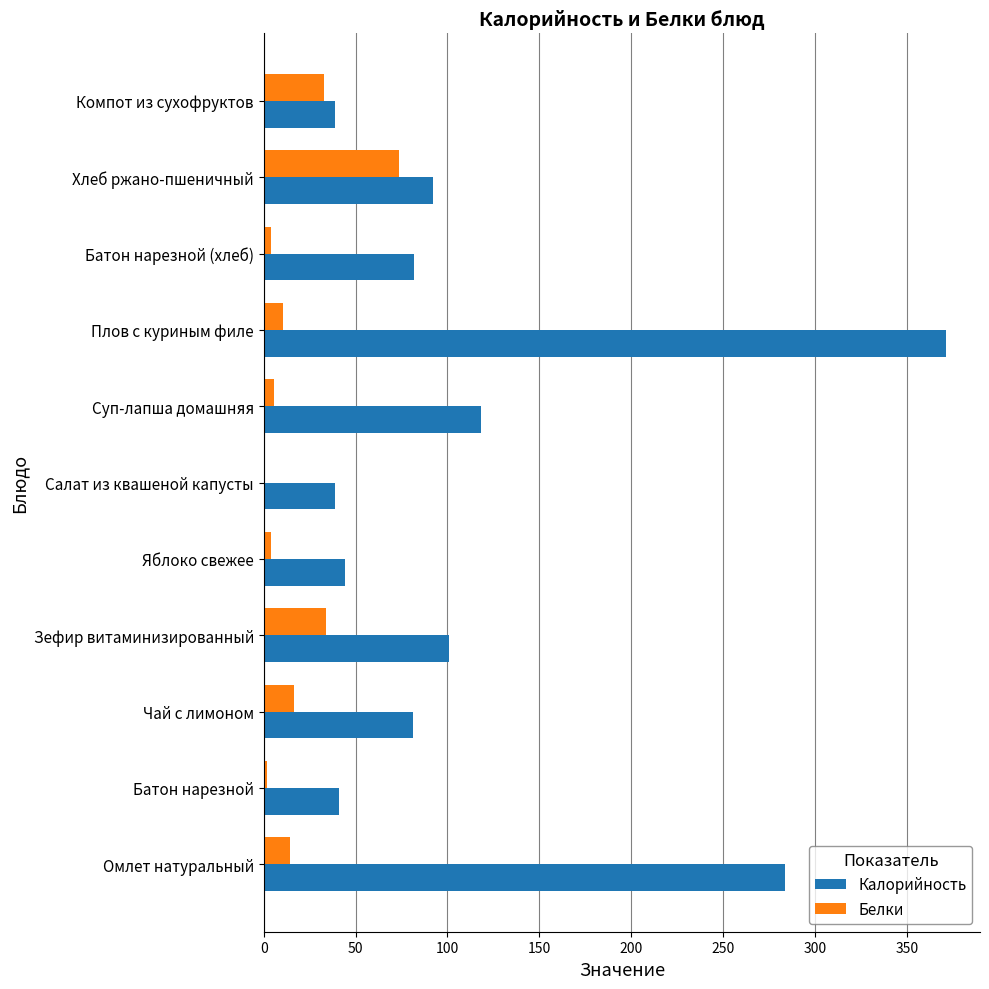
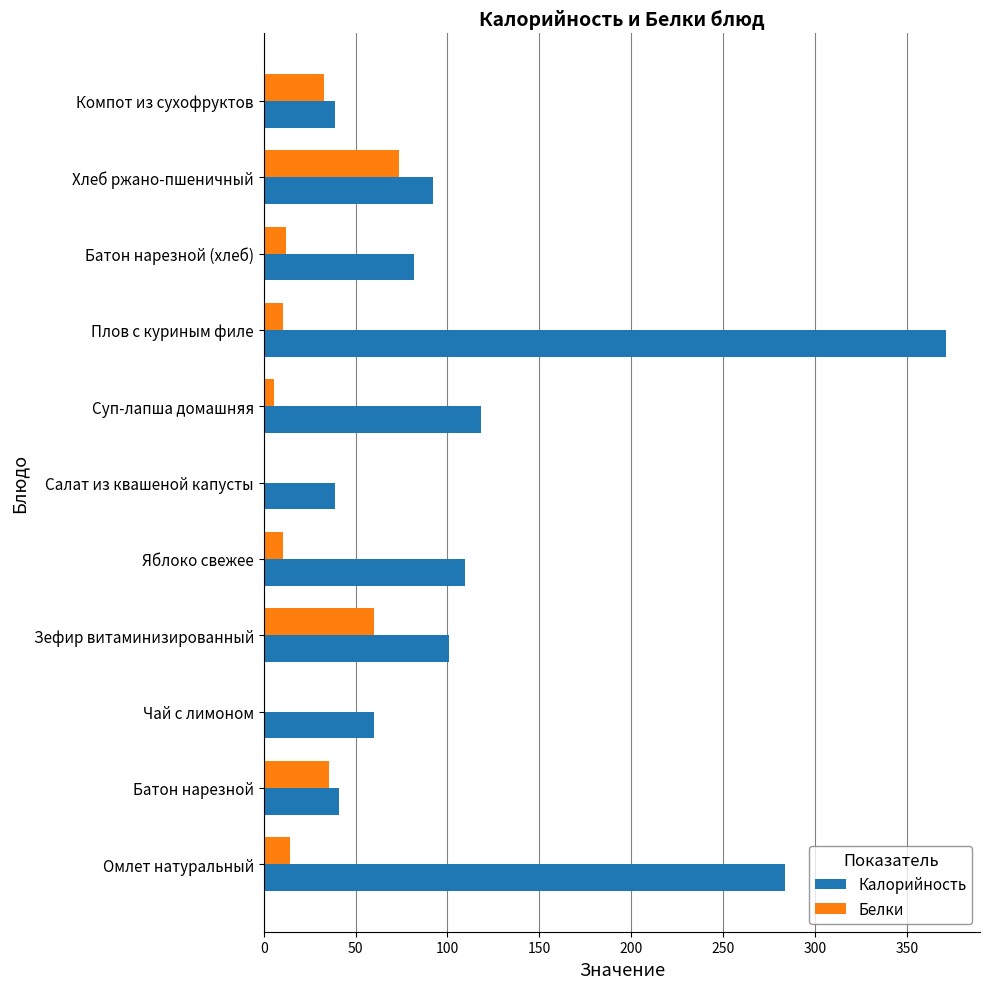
  {
    "Калорийность": {
      "Компот из сухофруктов": 39,
      "Хлеб ржано-пшеничный": 92,
      "Батон нарезной (хлеб)": 82,
      "Плов с куриным филе": 371,
      "Суп-лапша домашняя": 118,
      "Салат из квашеной капусты": 39,
-     "Яблоко свежее": 44,
+     "Яблоко свежее": 109,
      "Зефир витаминизированный": 101,
-     "Чай с лимоном": 82,
+     "Чай с лимоном": 60,
      "Батон нарезной": 41,
      "Омлет натуральный": 284
    },
    "Белки": {
      "Компот из сухофруктов": 33,
      "Хлеб ржано-пшеничный": 74,
-     "Батон нарезной (хлеб)": 4,
+     "Батон нарезной (хлеб)": 12,
      "Плов с куриным филе": 11,
      "Суп-лапша домашняя": 6,
-     "Яблоко свежее": 4,
-     "Зефир витаминизированный": 34,
-     "Чай с лимоном": 17,
-     "Батон нарезной": 2,
+     "Яблоко свежее": 11,
+     "Зефир витаминизированный": 60,
+     "Чай с лимоном": 0,
+     "Батон нарезной": 36,
      "Омлет натуральный": 14
    }
  }
